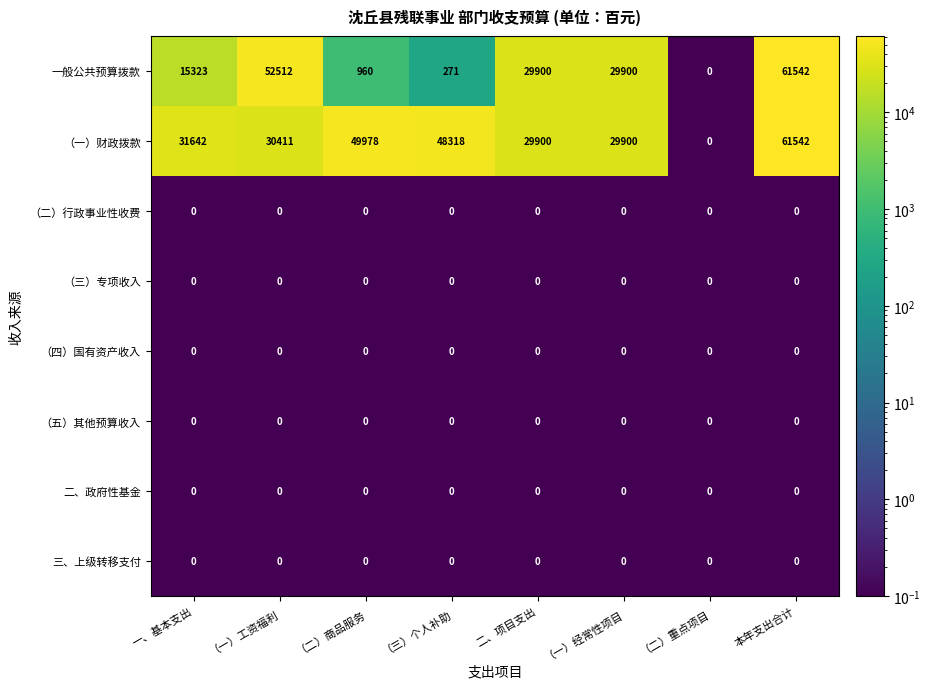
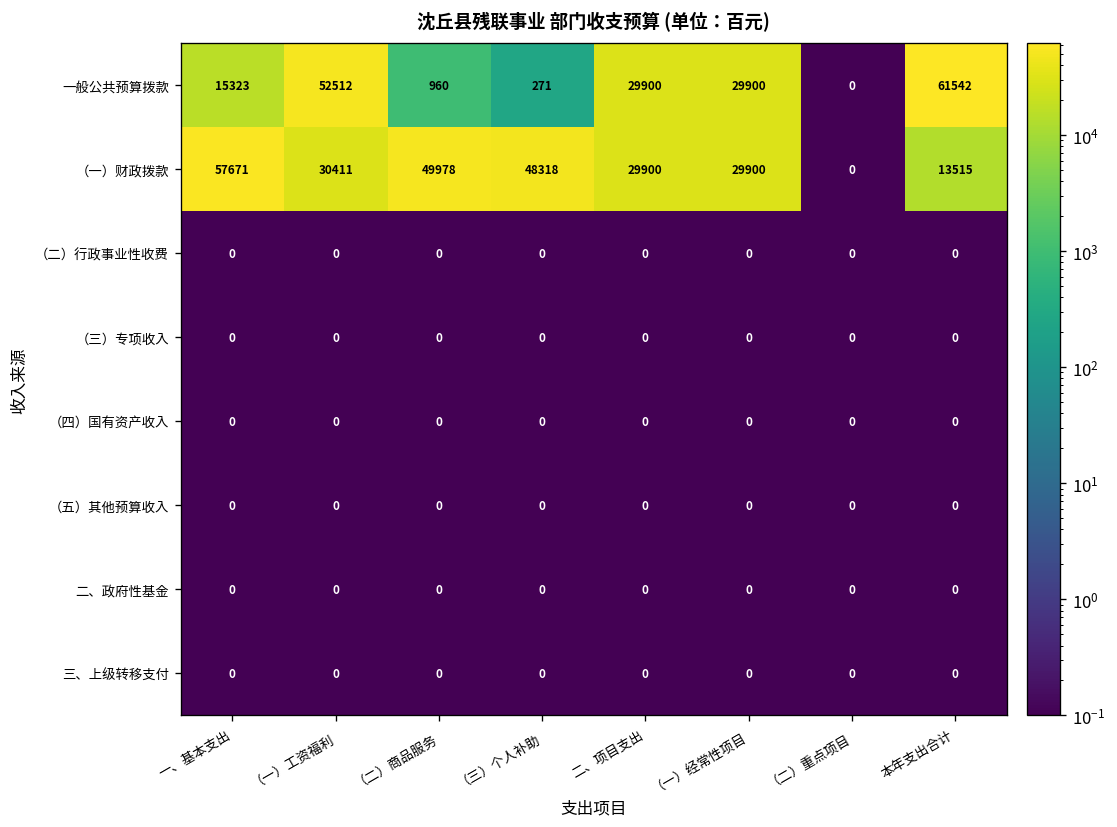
  {
    "一般公共预算拨款": {
      "一、基本支出": 15323,
      "（一）工资福利": 52512,
      "（二）商品服务": 960,
      "（三）个人补助": 271,
      "二、项目支出": 29900,
      "（一）经常性项目": 29900,
      "（二）重点项目": 0,
      "本年支出合计": 61542
    },
    "（一）财政拨款": {
-     "一、基本支出": 31642,
+     "一、基本支出": 57671,
      "（一）工资福利": 30411,
      "（二）商品服务": 49978,
      "（三）个人补助": 48318,
      "二、项目支出": 29900,
      "（一）经常性项目": 29900,
      "（二）重点项目": 0,
-     "本年支出合计": 61542
+     "本年支出合计": 13515
    },
    "（二）行政事业性收费": {
      "一、基本支出": 0,
      "（一）工资福利": 0,
      "（二）商品服务": 0,
      "（三）个人补助": 0,
      "二、项目支出": 0,
      "（一）经常性项目": 0,
      "（二）重点项目": 0,
      "本年支出合计": 0
    },
    "（三）专项收入": {
      "一、基本支出": 0,
      "（一）工资福利": 0,
      "（二）商品服务": 0,
      "（三）个人补助": 0,
      "二、项目支出": 0,
      "（一）经常性项目": 0,
      "（二）重点项目": 0,
      "本年支出合计": 0
    },
    "（四）国有资产收入": {
      "一、基本支出": 0,
      "（一）工资福利": 0,
      "（二）商品服务": 0,
      "（三）个人补助": 0,
      "二、项目支出": 0,
      "（一）经常性项目": 0,
      "（二）重点项目": 0,
      "本年支出合计": 0
    },
    "（五）其他预算收入": {
      "一、基本支出": 0,
      "（一）工资福利": 0,
      "（二）商品服务": 0,
      "（三）个人补助": 0,
      "二、项目支出": 0,
      "（一）经常性项目": 0,
      "（二）重点项目": 0,
      "本年支出合计": 0
    },
    "二、政府性基金": {
      "一、基本支出": 0,
      "（一）工资福利": 0,
      "（二）商品服务": 0,
      "（三）个人补助": 0,
      "二、项目支出": 0,
      "（一）经常性项目": 0,
      "（二）重点项目": 0,
      "本年支出合计": 0
    },
    "三、上级转移支付": {
      "一、基本支出": 0,
      "（一）工资福利": 0,
      "（二）商品服务": 0,
      "（三）个人补助": 0,
      "二、项目支出": 0,
      "（一）经常性项目": 0,
      "（二）重点项目": 0,
      "本年支出合计": 0
    }
  }
